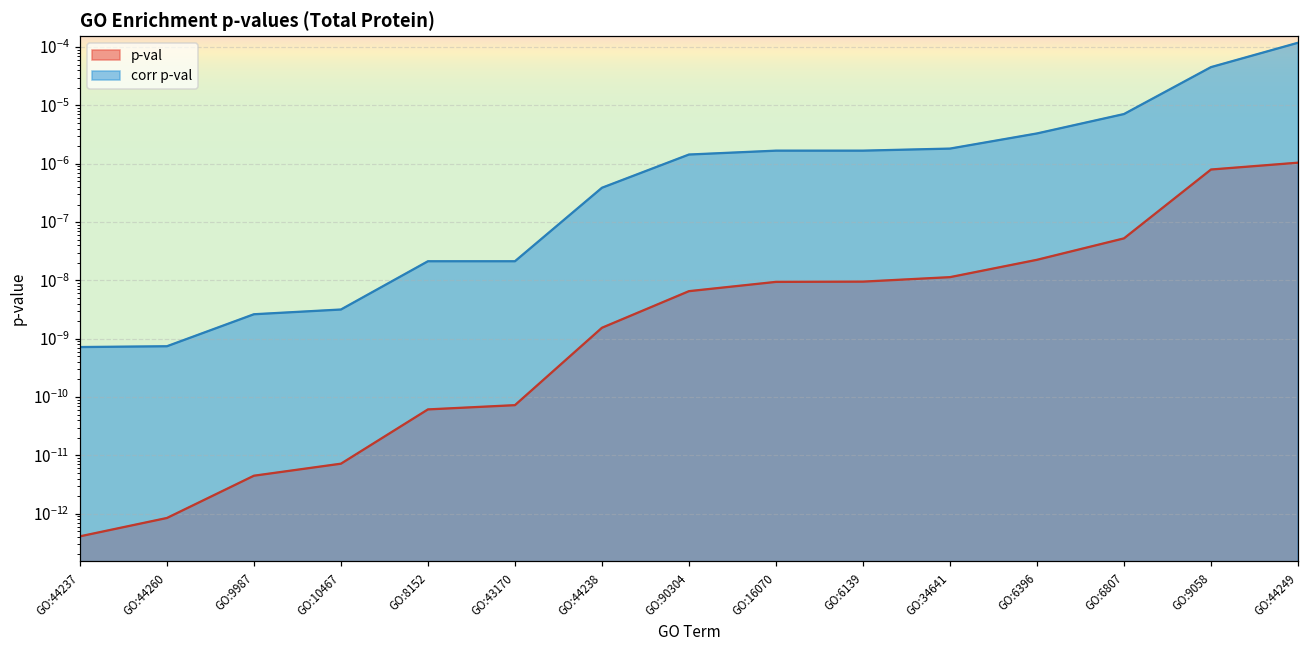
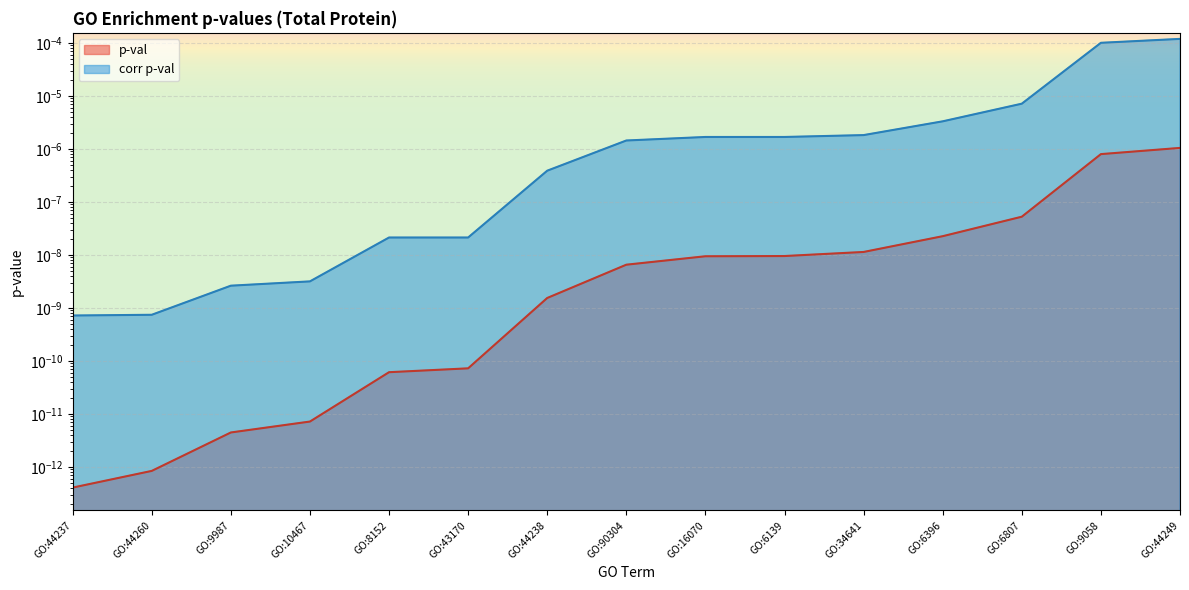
  {
    "p-val": {
      "GO:44237": 0.000000000000,
      "GO:44260": 0.000000000001,
      "GO:9987": 0.000000000004,
      "GO:10467": 0.000000000007,
      "GO:8152": 0.00000000006,
      "GO:43170": 0.00000000007,
      "GO:44238": 0.0000000015,
      "GO:90304": 0.000000007,
      "GO:16070": 0.000000009,
      "GO:6139": 0.000000010,
      "GO:34641": 0.000000011,
      "GO:6396": 0.000000023,
      "GO:6807": 0.00000005,
      "GO:9058": 0.0000008,
      "GO:44249": 0.0000010
    },
    "corr p-val": {
      "GO:44237": 0.0000000007,
      "GO:44260": 0.0000000007,
      "GO:9987": 0.000000003,
      "GO:10467": 0.000000003,
      "GO:8152": 0.000000021,
      "GO:43170": 0.000000021,
      "GO:44238": 0.0000004,
      "GO:90304": 0.0000014,
      "GO:16070": 0.0000017,
      "GO:6139": 0.0000017,
      "GO:34641": 0.0000018,
      "GO:6396": 0.000003,
      "GO:6807": 0.000007,
-     "GO:9058": 0.00005,
+     "GO:9058": 0.00010,
      "GO:44249": 0.00012
    }
  }
